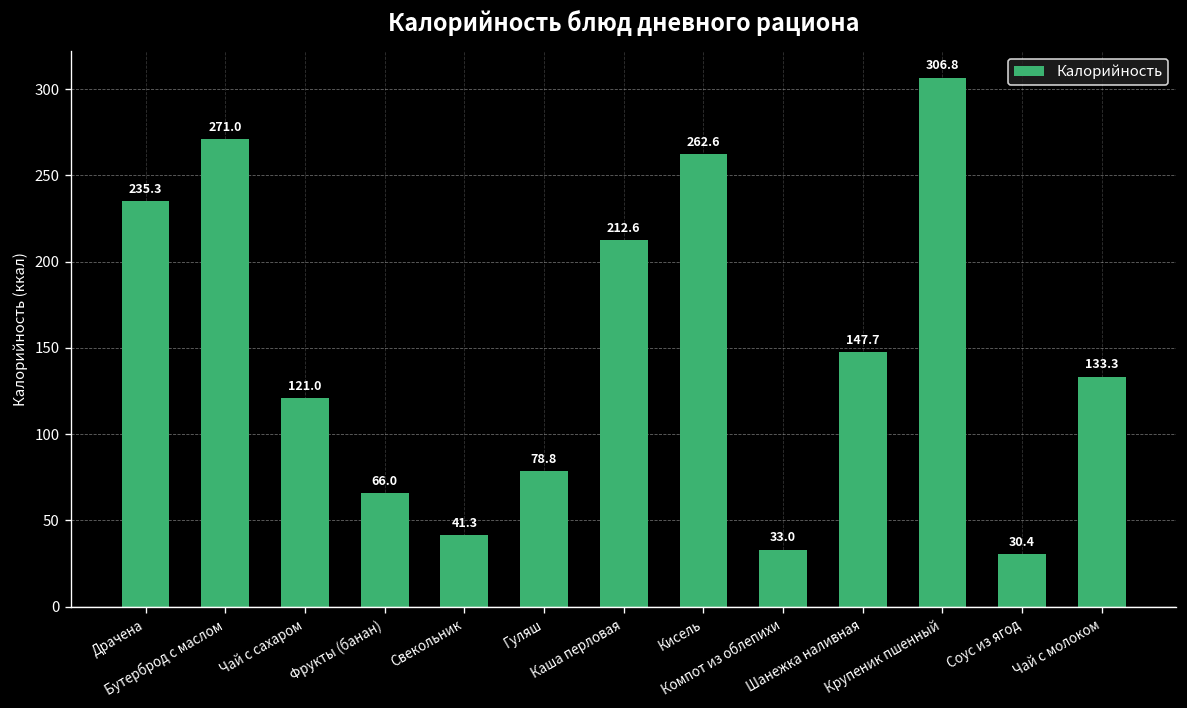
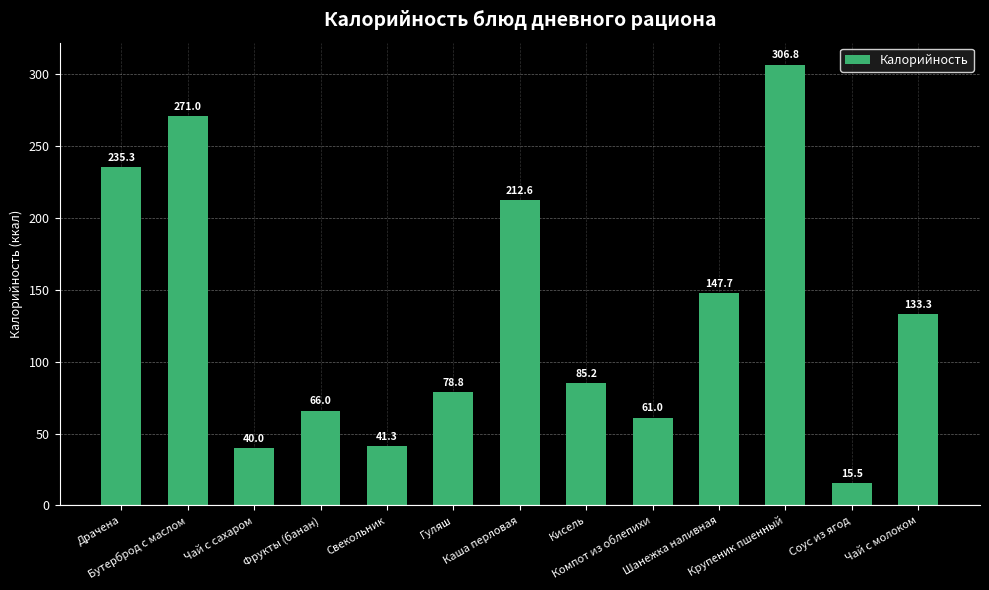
  {
    "Драчена": 235.3,
    "Бутерброд с маслом": 271.0,
-   "Чай с сахаром": 121.0,
+   "Чай с сахаром": 40.0,
    "Фрукты (банан)": 66.0,
    "Свекольник": 41.3,
    "Гуляш": 78.8,
    "Каша перловая": 212.6,
-   "Кисель": 262.6,
-   "Компот из облепихи": 33.0,
+   "Кисель": 85.2,
+   "Компот из облепихи": 61.0,
    "Шанежка наливная": 147.7,
    "Крупеник пшенный": 306.8,
-   "Соус из ягод": 30.4,
+   "Соус из ягод": 15.5,
    "Чай с молоком": 133.3
  }
